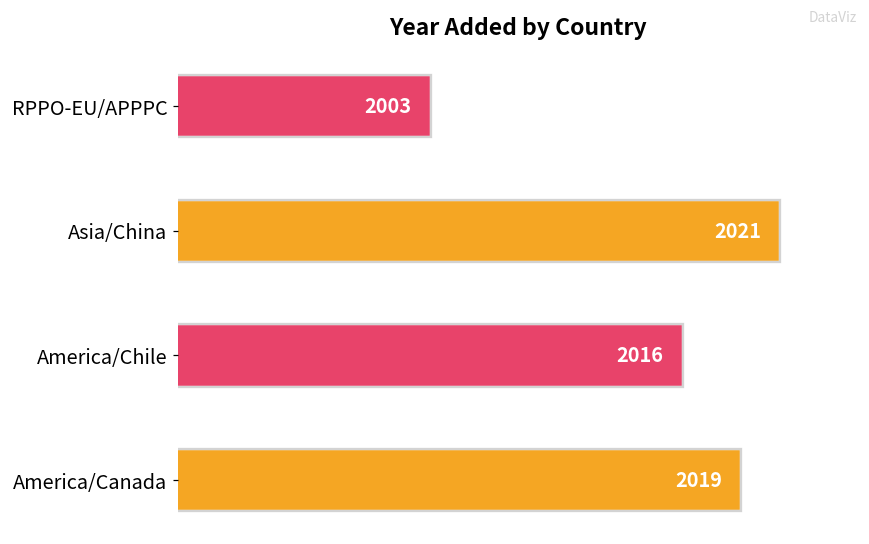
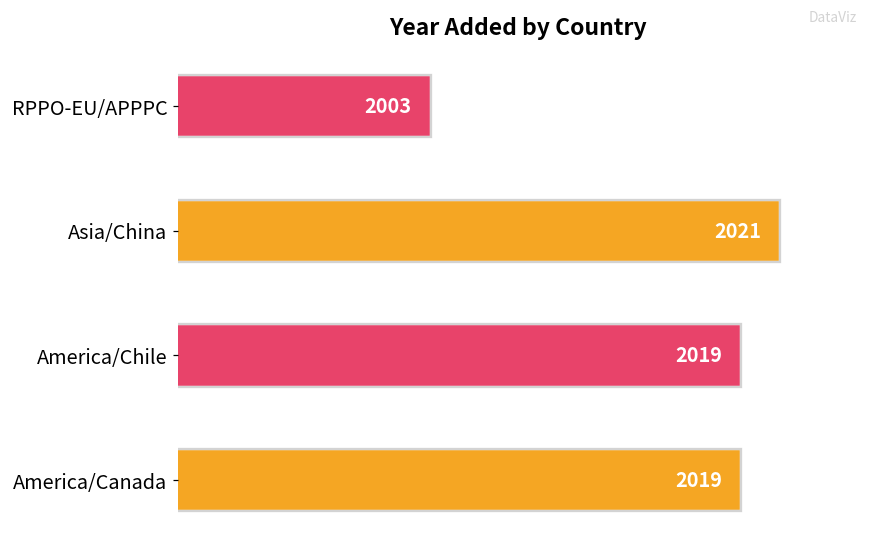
  {
    "RPPO-EU/APPPC": 2003,
    "Asia/China": 2021,
-   "America/Chile": 2016,
+   "America/Chile": 2019,
    "America/Canada": 2019
  }
